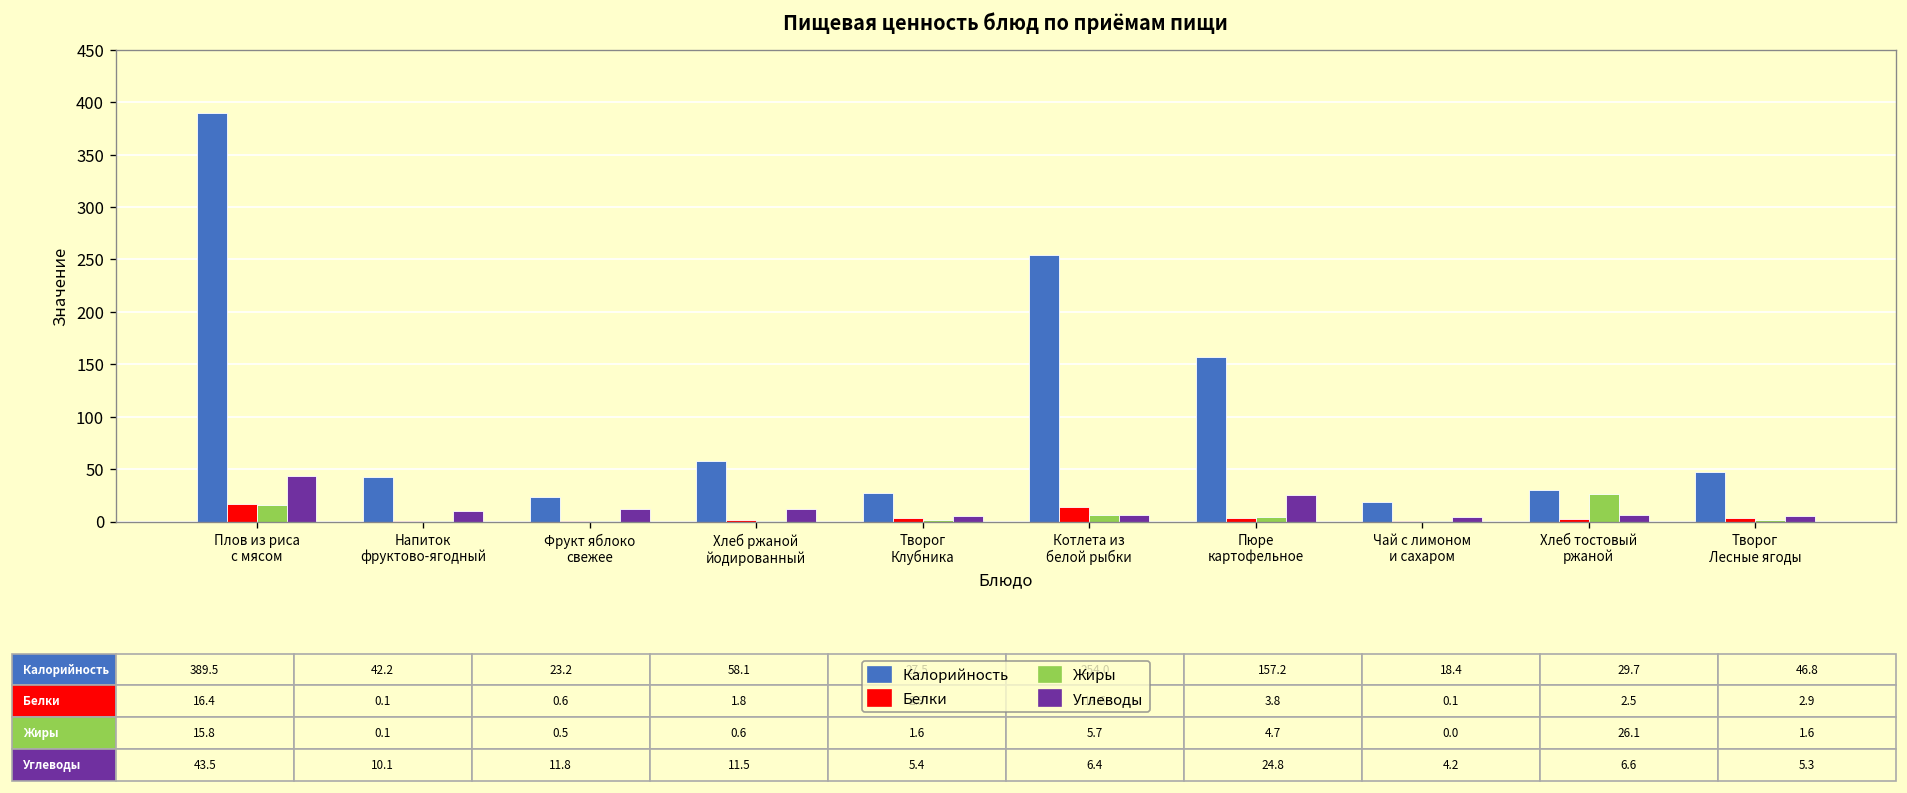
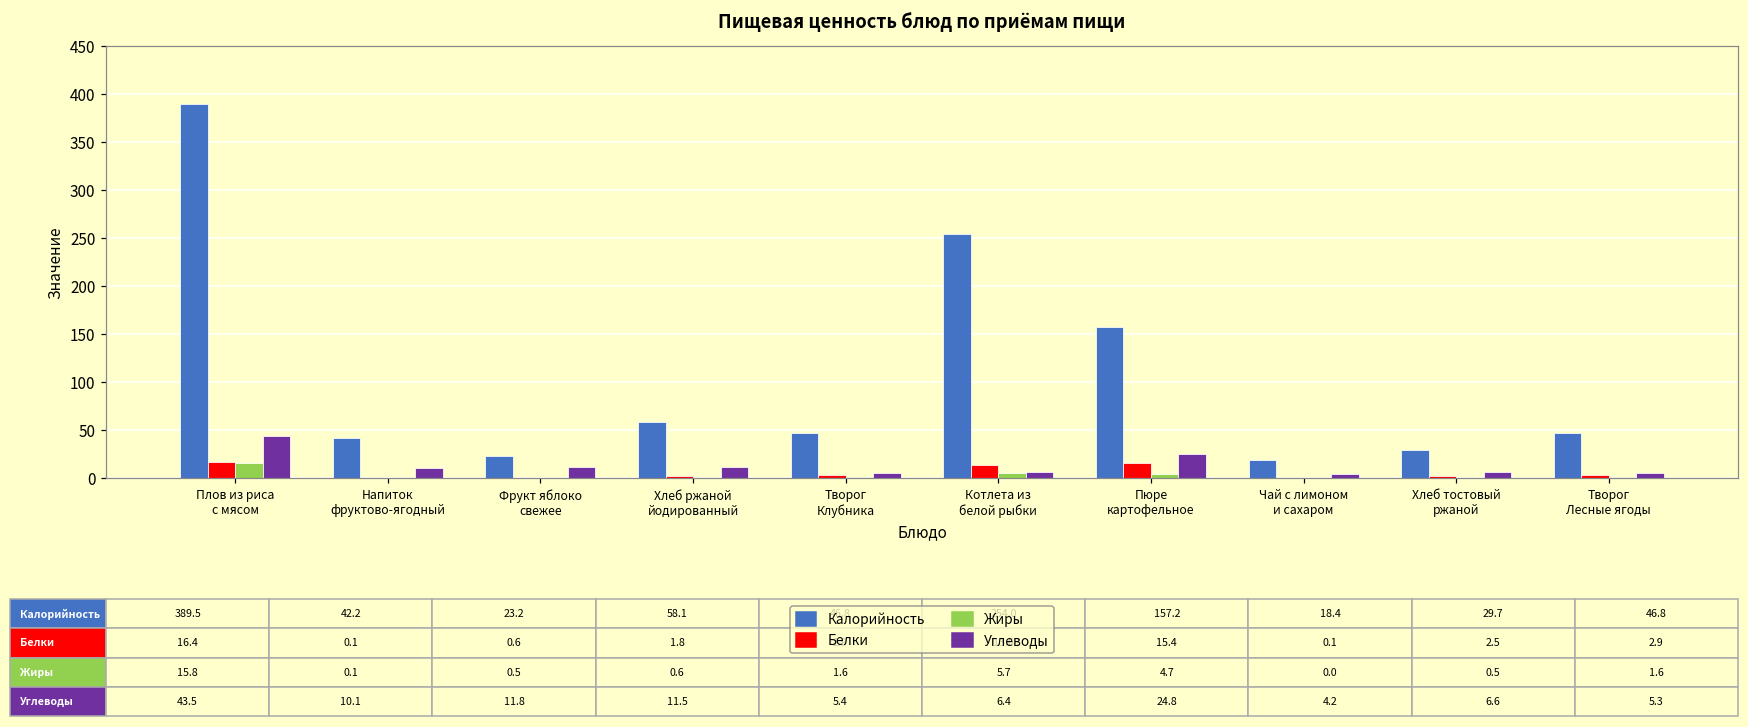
  {
    "Калорийность": {
      "Плов из риса с мясом": 390,
      "Напиток фруктово-ягодный": 40,
      "Фрукт яблоко свежее": 20,
      "Хлеб ржаной йодированный": 60,
-     "Творог Клубника": 30,
+     "Творог Клубника": 50,
      "Котлета из белой рыбки": 250,
      "Пюре картофельное": 160,
      "Чай с лимоном и сахаром": 20,
      "Хлеб тостовый ржаной": 30,
      "Творог Лесные ягоды": 50
    },
    "Белки": {
-     "Пюре картофельное": 3.8
+     "Пюре картофельное": 15.4
    },
    "Жиры": {
-     "Хлеб тостовый ржаной": 26.1
+     "Хлеб тостовый ржаной": 0.5
    },
    "Углеводы": {
      "Плов из риса с мясом": 40,
      "Напиток фруктово-ягодный": 10,
      "Фрукт яблоко свежее": 10,
      "Хлеб ржаной йодированный": 10,
      "Творог Клубника": 10,
      "Котлета из белой рыбки": 10,
      "Пюре картофельное": 20,
      "Чай с лимоном и сахаром": 0,
      "Хлеб тостовый ржаной": 10,
      "Творог Лесные ягоды": 10
    }
  }
